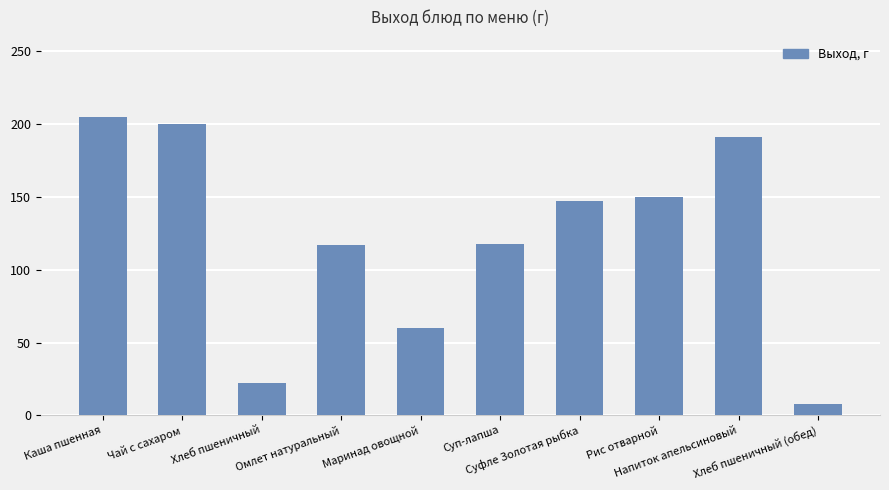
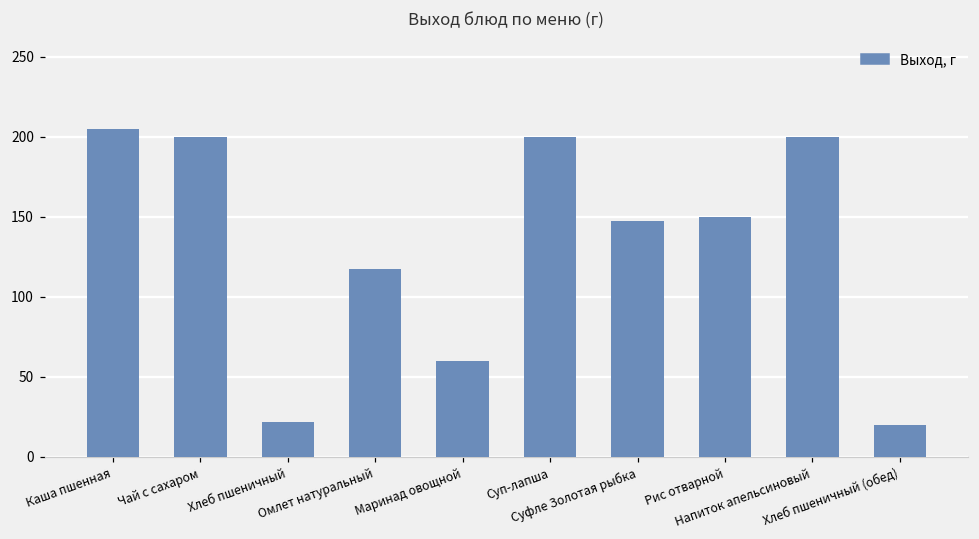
  {
    "Каша пшенная": 205,
    "Чай с сахаром": 200,
    "Хлеб пшеничный": 22,
    "Омлет натуральный": 117,
    "Маринад овощной": 60,
-   "Суп-лапша": 118,
+   "Суп-лапша": 200,
    "Суфле Золотая рыбка": 147,
    "Рис отварной": 150,
-   "Напиток апельсиновый": 191,
-   "Хлеб пшеничный (обед)": 8
+   "Напиток апельсиновый": 200,
+   "Хлеб пшеничный (обед)": 20
  }
